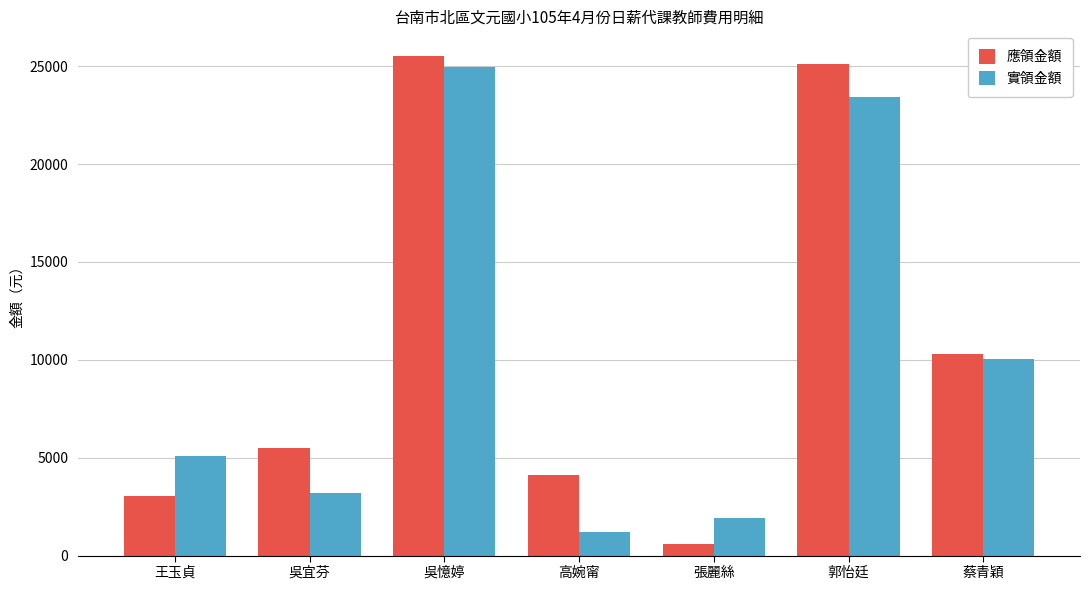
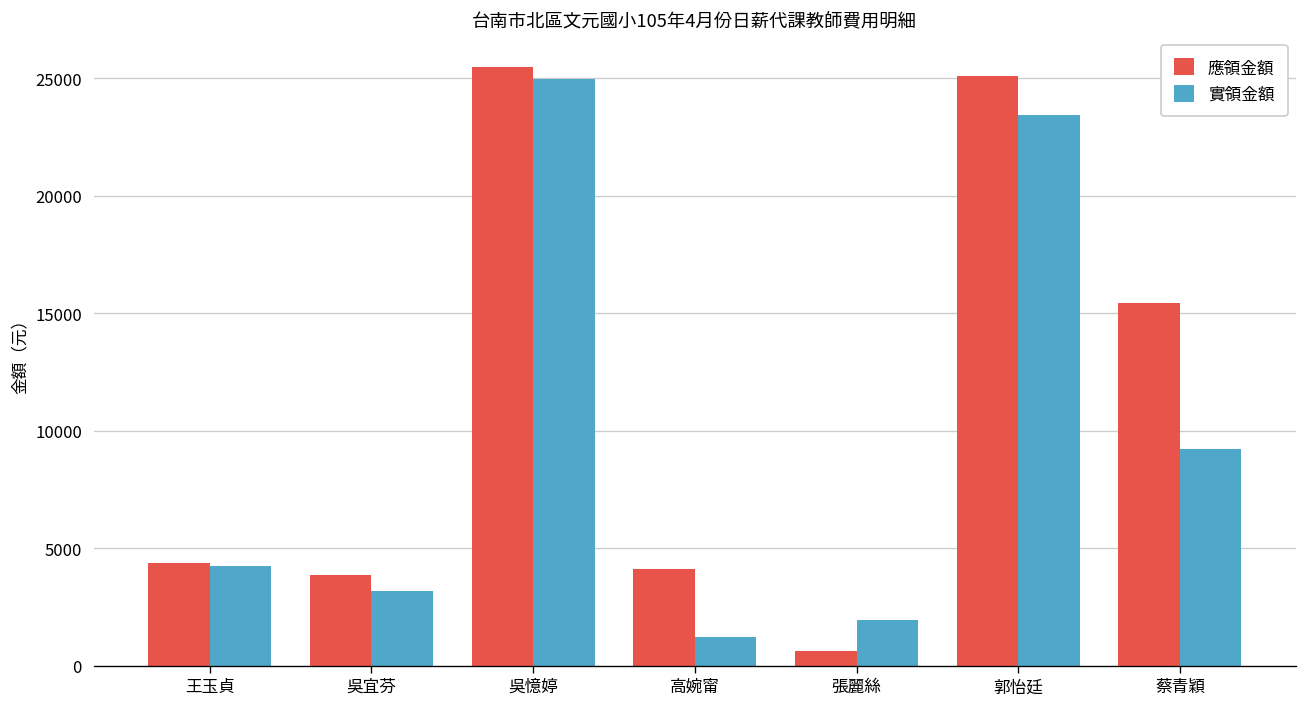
  {
    "應領金額": {
-     "王玉貞": 3100,
-     "吳宜芬": 5500,
+     "王玉貞": 4400,
+     "吳宜芬": 3900,
      "吳憶婷": 25500,
      "高婉甯": 4100,
      "張麗絲": 600,
      "郭怡廷": 25100,
-     "蔡青穎": 10300
+     "蔡青穎": 15400
    },
    "實領金額": {
-     "王玉貞": 5100,
+     "王玉貞": 4300,
      "吳宜芬": 3200,
      "吳憶婷": 25000,
      "高婉甯": 1200,
      "張麗絲": 1900,
      "郭怡廷": 23400,
-     "蔡青穎": 10000
+     "蔡青穎": 9200
    }
  }
